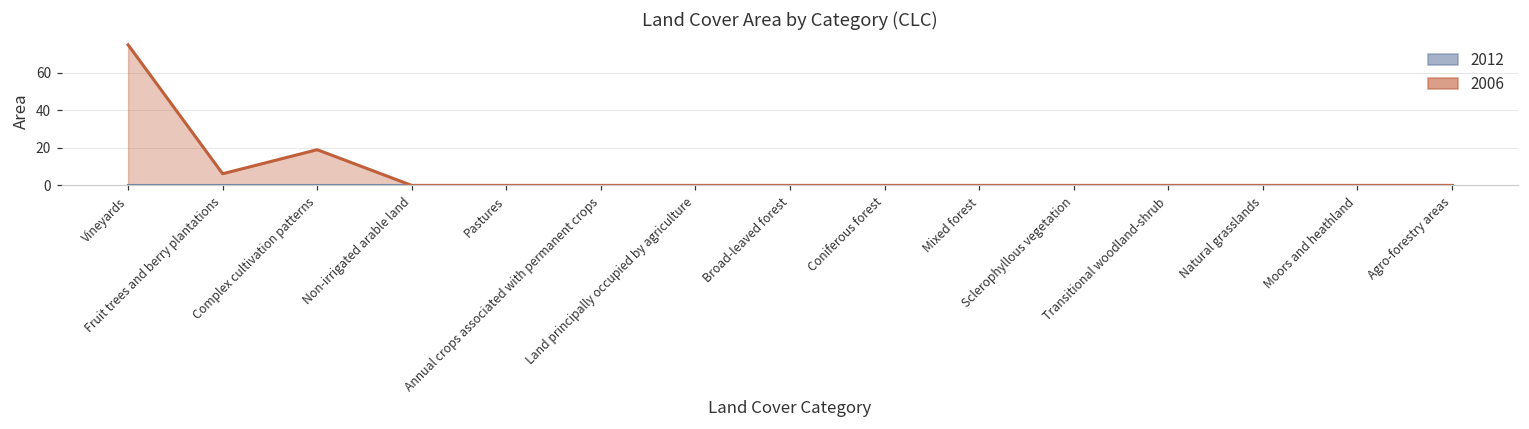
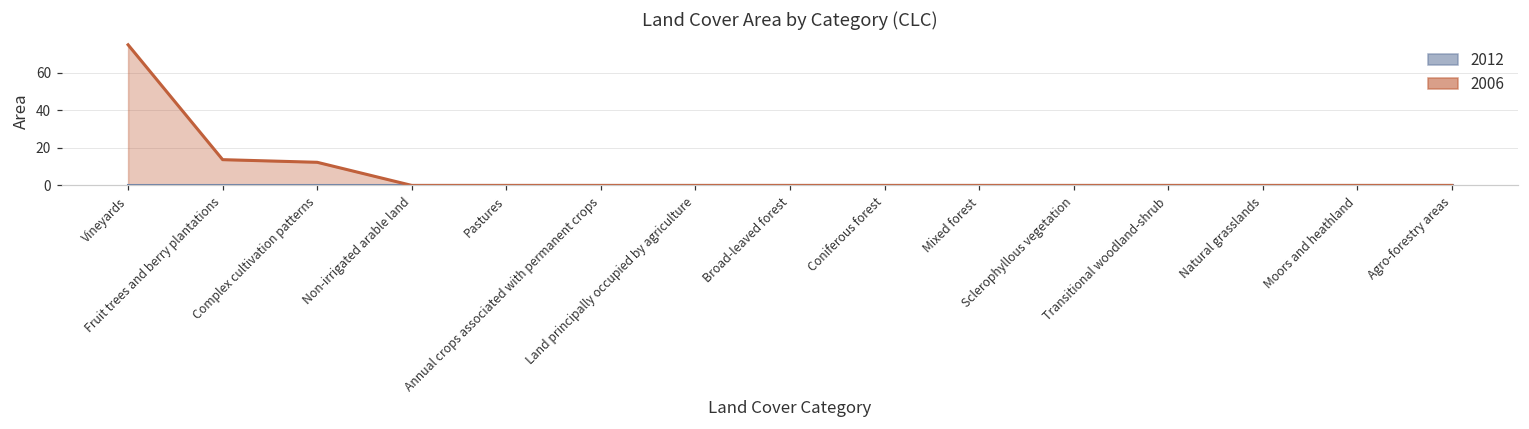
  {
    "2012": {
      "Vineyards": 0,
      "Fruit trees and berry plantations": 0,
      "Complex cultivation patterns": 0
    },
    "2006": {
      "Vineyards": 75,
-     "Fruit trees and berry plantations": 6,
-     "Complex cultivation patterns": 19
+     "Fruit trees and berry plantations": 14,
+     "Complex cultivation patterns": 12
    }
  }
